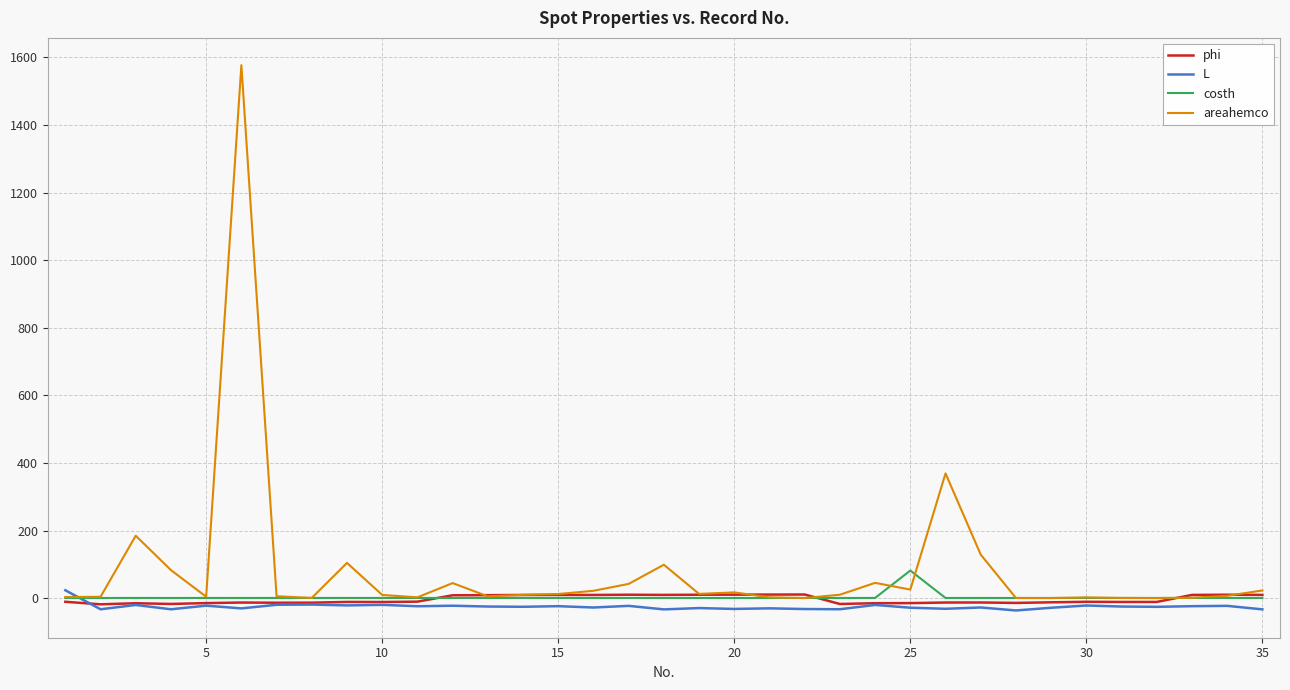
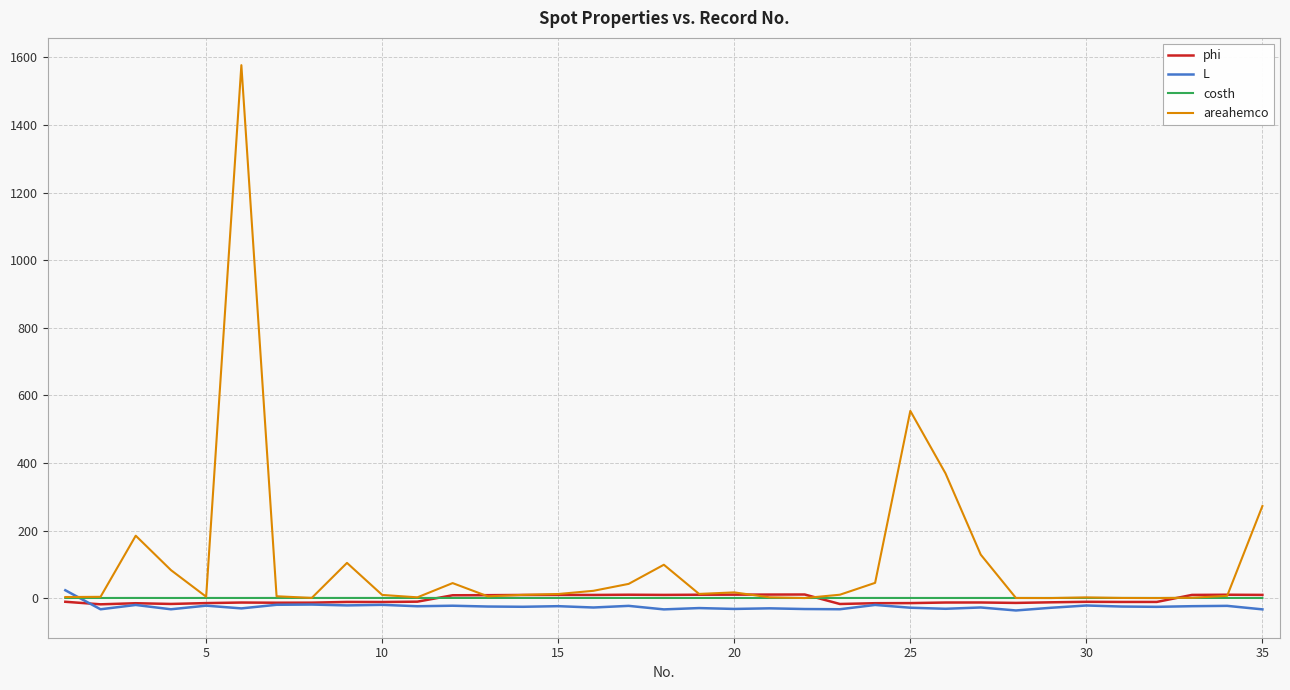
  {
    "phi": {
      "5": -10,
      "10": -10,
      "25": -10,
      "30": -10,
      "35": 10
    },
    "L": {
      "5": -20,
      "10": -20,
      "15": -20,
      "20": -30,
      "25": -30,
      "30": -20,
      "35": -30
    },
    "costh": {
      "10": 0,
      "15": 0,
      "20": 0,
-     "25": 80,
+     "25": 0,
      "35": 0
    },
    "areahemco": {
      "10": 10,
-     "25": 30,
-     "35": 20
+     "25": 550,
+     "35": 270
    }
  }
